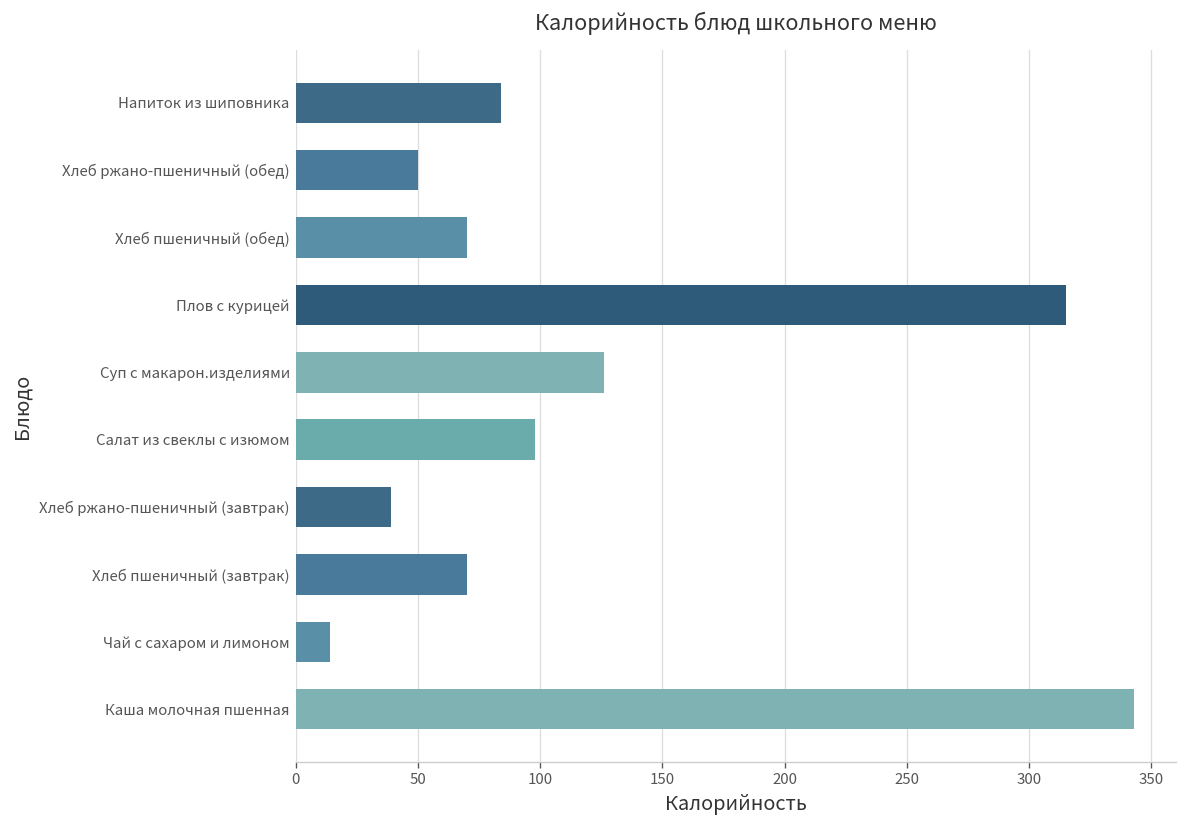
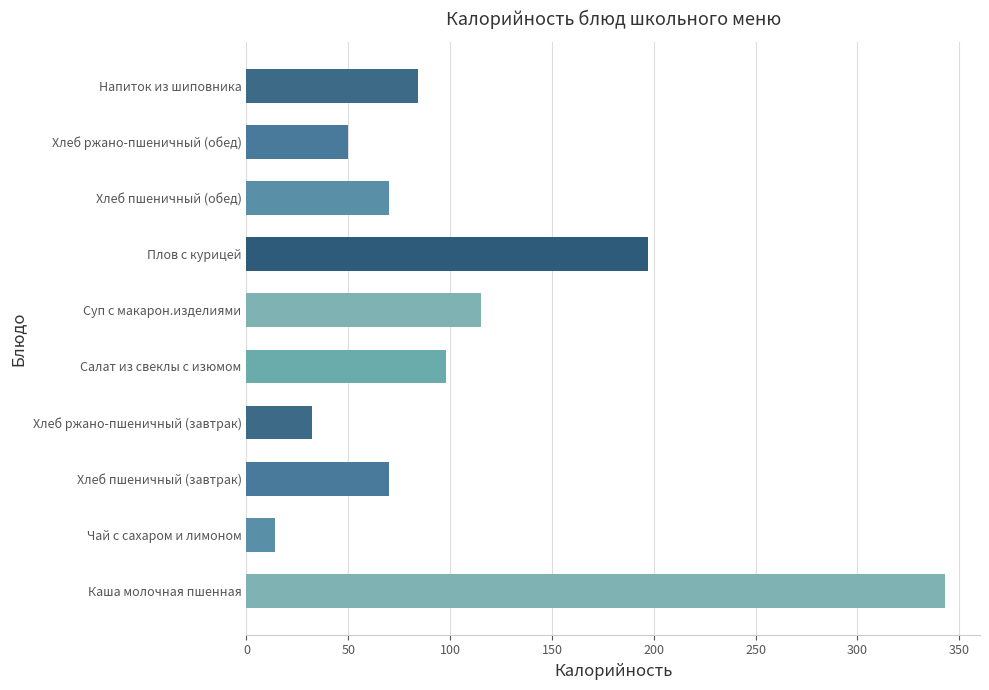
  {
    "Напиток из шиповника": 84,
    "Хлеб ржано-пшеничный (обед)": 50,
    "Хлеб пшеничный (обед)": 70,
-   "Плов с курицей": 315,
-   "Суп с макарон.изделиями": 126,
+   "Плов с курицей": 197,
+   "Суп с макарон.изделиями": 115,
    "Салат из свеклы с изюмом": 98,
-   "Хлеб ржано-пшеничный (завтрак)": 39,
+   "Хлеб ржано-пшеничный (завтрак)": 32,
    "Хлеб пшеничный (завтрак)": 70,
    "Чай с сахаром и лимоном": 14,
    "Каша молочная пшенная": 343
  }
